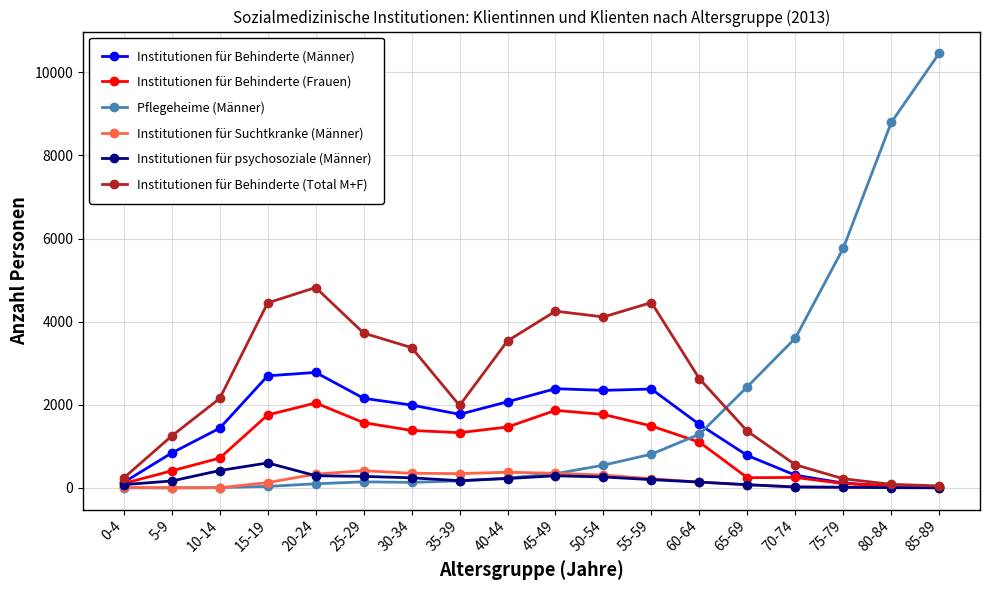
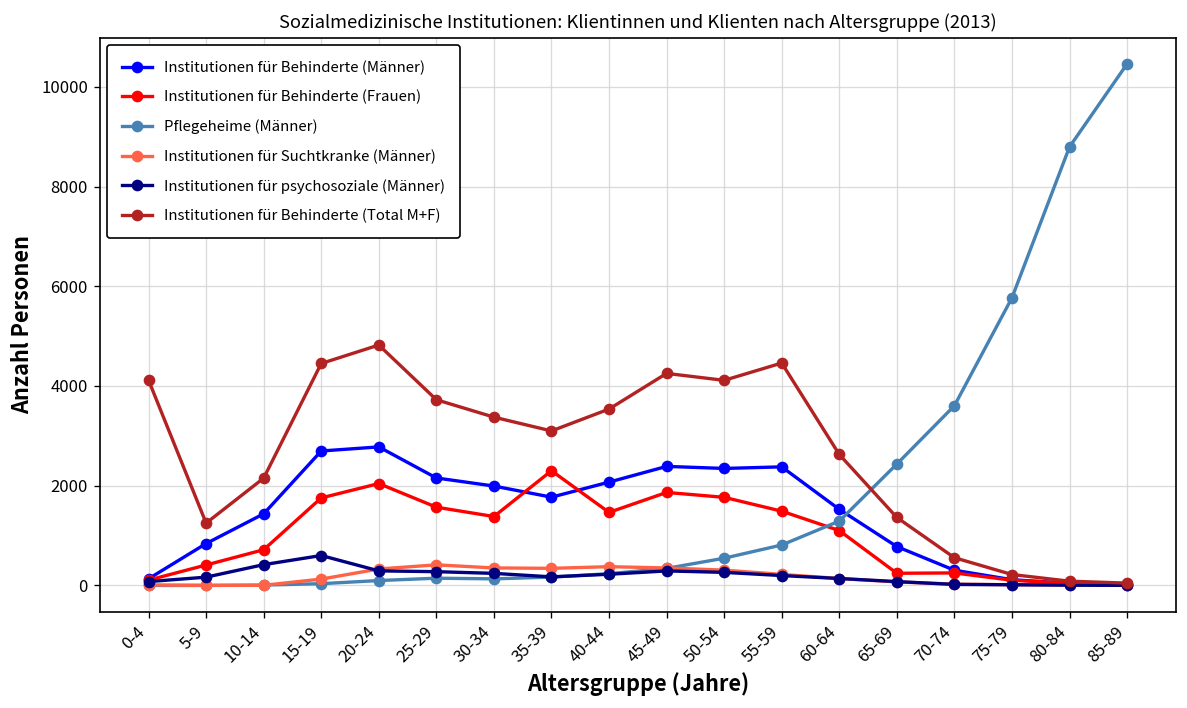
  {
    "Institutionen für Behinderte (Männer)": {
      "5-9": 800,
      "10-14": 1400,
      "15-19": 2700,
      "20-24": 2800,
      "25-29": 2200,
      "30-34": 2000,
      "35-39": 1800,
      "40-44": 2100,
      "45-49": 2400,
      "50-54": 2300,
      "55-59": 2400,
      "60-64": 1500,
      "65-69": 800
    },
    "Institutionen für Behinderte (Frauen)": {
      "5-9": 400,
      "10-14": 700,
      "15-19": 1800,
      "20-24": 2000,
      "25-29": 1600,
      "30-34": 1400,
-     "35-39": 1300,
+     "35-39": 2300,
      "40-44": 1500,
      "45-49": 1900,
      "50-54": 1800,
      "55-59": 1500,
      "60-64": 1100,
      "65-69": 200
    },
    "Pflegeheime (Männer)": {
      "15-19": 0,
      "20-24": 100,
      "25-29": 100,
      "30-34": 100,
      "50-54": 500,
      "55-59": 800,
      "60-64": 1300,
      "65-69": 2400,
      "70-74": 3600,
      "75-79": 5800,
      "80-84": 8800,
      "85-89": 10500
    },
    "Institutionen für Suchtkranke (Männer)": {
      "15-19": 100,
      "25-29": 400,
      "30-34": 400,
      "35-39": 300,
      "40-44": 400
    },
    "Institutionen für psychosoziale (Männer)": {
      "5-9": 200,
      "10-14": 400,
      "15-19": 600,
      "25-29": 300,
      "30-34": 200
    },
    "Institutionen für Behinderte (Total M+F)": {
-     "0-4": 200,
+     "0-4": 4100,
      "5-9": 1300,
      "10-14": 2200,
      "15-19": 4500,
      "20-24": 4800,
      "25-29": 3700,
      "30-34": 3400,
-     "35-39": 2000,
+     "35-39": 3100,
      "40-44": 3500,
      "45-49": 4300,
      "50-54": 4100,
      "55-59": 4500,
      "60-64": 2600,
      "65-69": 1400,
      "70-74": 600,
      "75-79": 200
    }
  }
